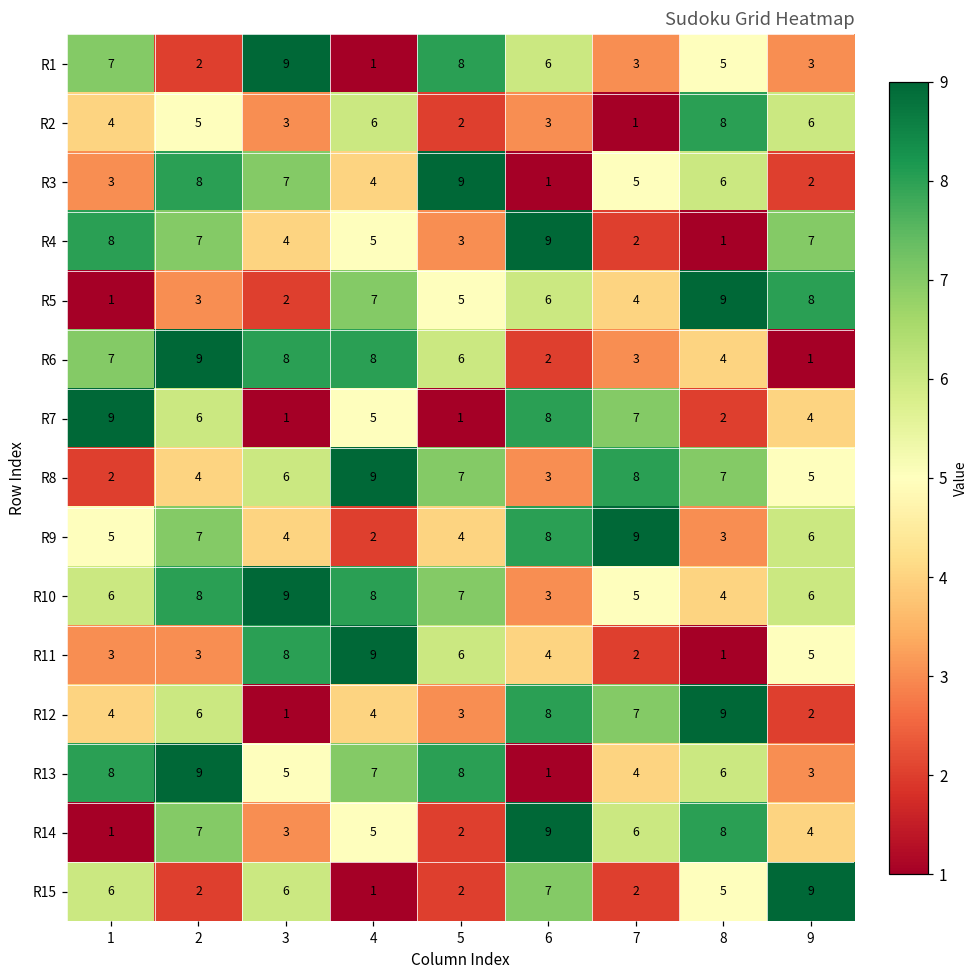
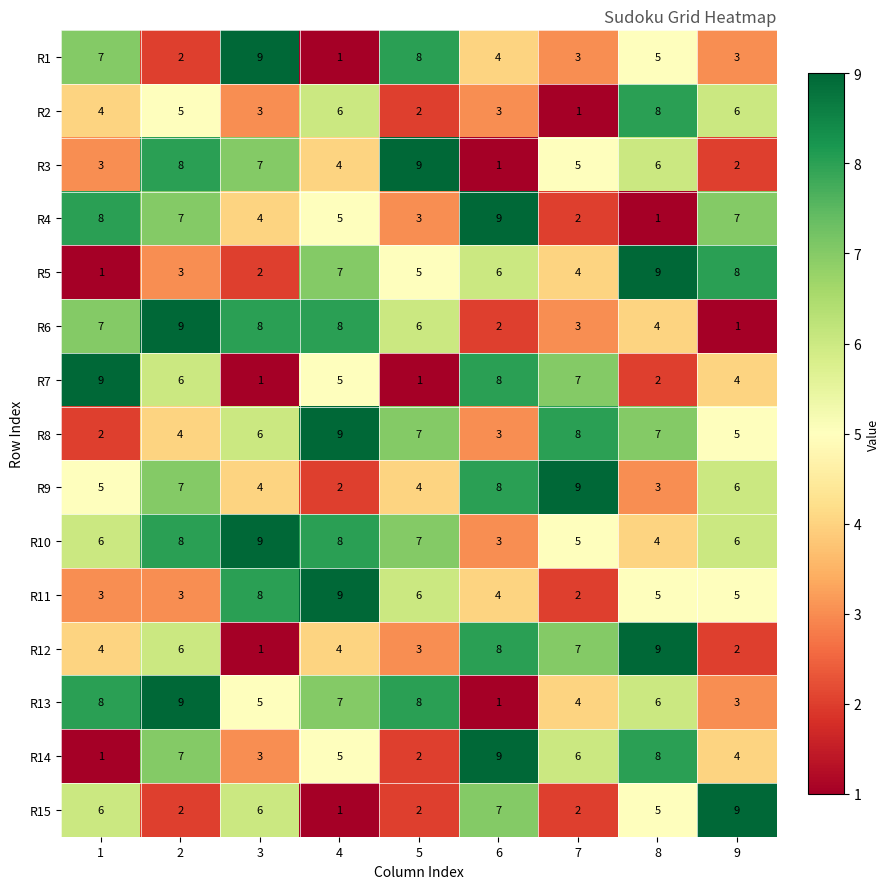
  {
    "R1": {
      "1": 7,
      "2": 2,
      "3": 9,
      "4": 1,
      "5": 8,
-     "6": 6,
+     "6": 4,
      "7": 3,
      "8": 5,
      "9": 3
    },
    "R2": {
      "1": 4,
      "2": 5,
      "3": 3,
      "4": 6,
      "5": 2,
      "6": 3,
      "7": 1,
      "8": 8,
      "9": 6
    },
    "R3": {
      "1": 3,
      "2": 8,
      "3": 7,
      "4": 4,
      "5": 9,
      "6": 1,
      "7": 5,
      "8": 6,
      "9": 2
    },
    "R4": {
      "1": 8,
      "2": 7,
      "3": 4,
      "4": 5,
      "5": 3,
      "6": 9,
      "7": 2,
      "8": 1,
      "9": 7
    },
    "R5": {
      "1": 1,
      "2": 3,
      "3": 2,
      "4": 7,
      "5": 5,
      "6": 6,
      "7": 4,
      "8": 9,
      "9": 8
    },
    "R6": {
      "1": 7,
      "2": 9,
      "3": 8,
      "4": 8,
      "5": 6,
      "6": 2,
      "7": 3,
      "8": 4,
      "9": 1
    },
    "R7": {
      "1": 9,
      "2": 6,
      "3": 1,
      "4": 5,
      "5": 1,
      "6": 8,
      "7": 7,
      "8": 2,
      "9": 4
    },
    "R8": {
      "1": 2,
      "2": 4,
      "3": 6,
      "4": 9,
      "5": 7,
      "6": 3,
      "7": 8,
      "8": 7,
      "9": 5
    },
    "R9": {
      "1": 5,
      "2": 7,
      "3": 4,
      "4": 2,
      "5": 4,
      "6": 8,
      "7": 9,
      "8": 3,
      "9": 6
    },
    "R10": {
      "1": 6,
      "2": 8,
      "3": 9,
      "4": 8,
      "5": 7,
      "6": 3,
      "7": 5,
      "8": 4,
      "9": 6
    },
    "R11": {
      "1": 3,
      "2": 3,
      "3": 8,
      "4": 9,
      "5": 6,
      "6": 4,
      "7": 2,
-     "8": 1,
+     "8": 5,
      "9": 5
    },
    "R12": {
      "1": 4,
      "2": 6,
      "3": 1,
      "4": 4,
      "5": 3,
      "6": 8,
      "7": 7,
      "8": 9,
      "9": 2
    },
    "R13": {
      "1": 8,
      "2": 9,
      "3": 5,
      "4": 7,
      "5": 8,
      "6": 1,
      "7": 4,
      "8": 6,
      "9": 3
    },
    "R14": {
      "1": 1,
      "2": 7,
      "3": 3,
      "4": 5,
      "5": 2,
      "6": 9,
      "7": 6,
      "8": 8,
      "9": 4
    },
    "R15": {
      "1": 6,
      "2": 2,
      "3": 6,
      "4": 1,
      "5": 2,
      "6": 7,
      "7": 2,
      "8": 5,
      "9": 9
    }
  }
